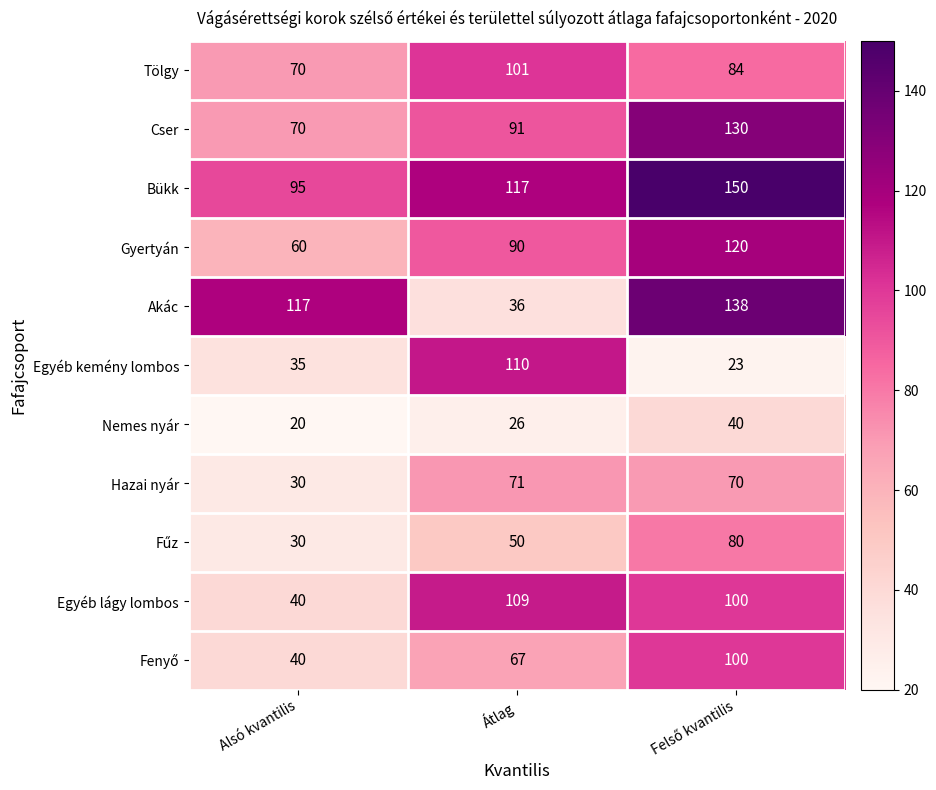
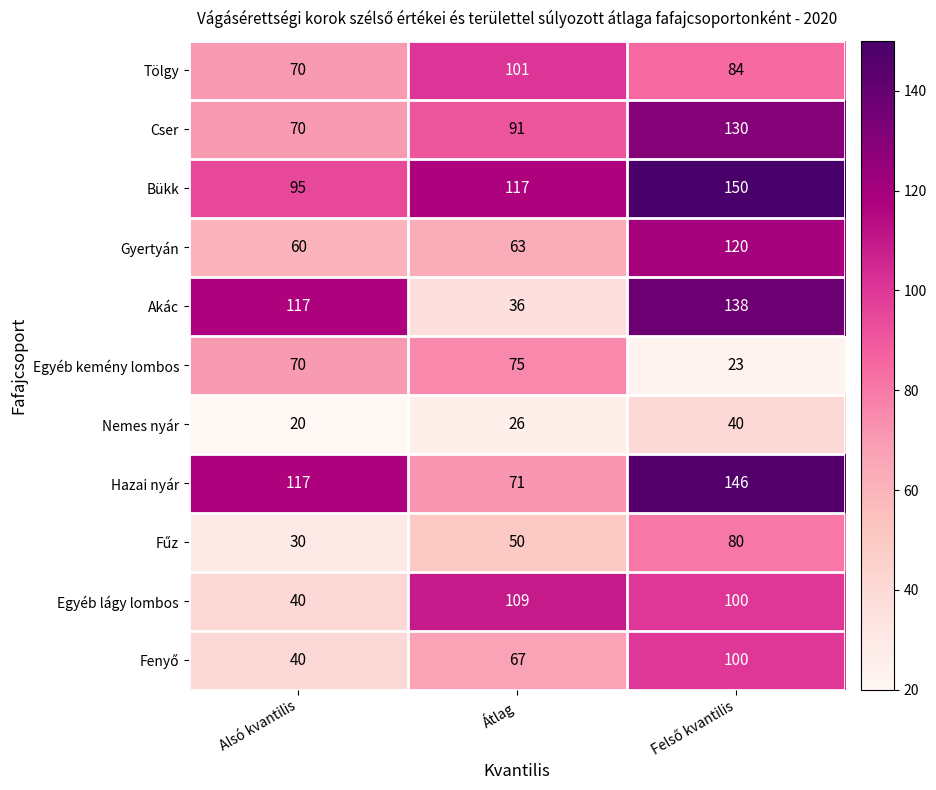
  {
    "Tölgy": {
      "Alsó kvantilis": 70,
      "Átlag": 101,
      "Felső kvantilis": 84
    },
    "Cser": {
      "Alsó kvantilis": 70,
      "Átlag": 91,
      "Felső kvantilis": 130
    },
    "Bükk": {
      "Alsó kvantilis": 95,
      "Átlag": 117,
      "Felső kvantilis": 150
    },
    "Gyertyán": {
      "Alsó kvantilis": 60,
-     "Átlag": 90,
+     "Átlag": 63,
      "Felső kvantilis": 120
    },
    "Akác": {
      "Alsó kvantilis": 117,
      "Átlag": 36,
      "Felső kvantilis": 138
    },
    "Egyéb kemény lombos": {
-     "Alsó kvantilis": 35,
-     "Átlag": 110,
+     "Alsó kvantilis": 70,
+     "Átlag": 75,
      "Felső kvantilis": 23
    },
    "Nemes nyár": {
      "Alsó kvantilis": 20,
      "Átlag": 26,
      "Felső kvantilis": 40
    },
    "Hazai nyár": {
-     "Alsó kvantilis": 30,
+     "Alsó kvantilis": 117,
      "Átlag": 71,
-     "Felső kvantilis": 70
+     "Felső kvantilis": 146
    },
    "Fűz": {
      "Alsó kvantilis": 30,
      "Átlag": 50,
      "Felső kvantilis": 80
    },
    "Egyéb lágy lombos": {
      "Alsó kvantilis": 40,
      "Átlag": 109,
      "Felső kvantilis": 100
    },
    "Fenyő": {
      "Alsó kvantilis": 40,
      "Átlag": 67,
      "Felső kvantilis": 100
    }
  }
